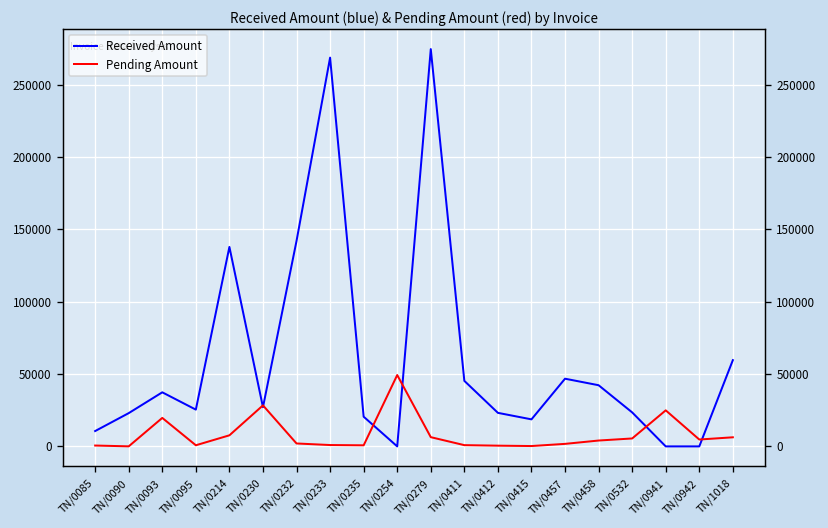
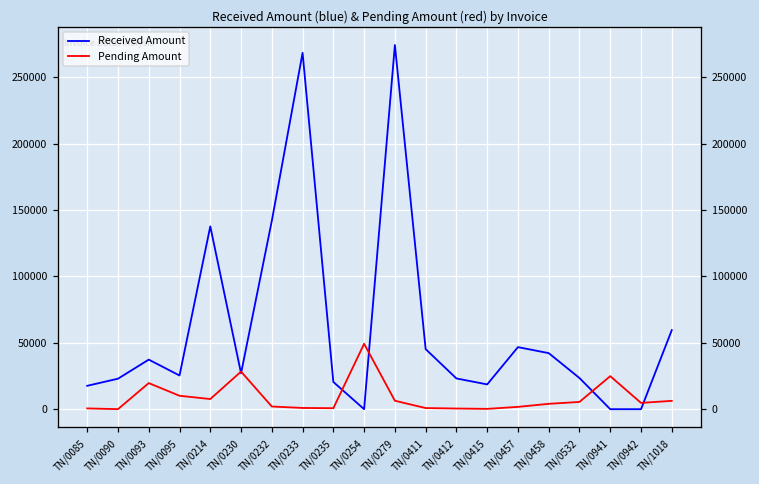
  {
    "Received Amount": {
-     "TN/0085": 11000,
+     "TN/0085": 18000,
      "TN/0090": 23000,
      "TN/0093": 37000,
      "TN/0095": 25000,
      "TN/0214": 138000,
      "TN/0232": 142000,
      "TN/0233": 269000,
      "TN/0235": 21000,
      "TN/0254": 0,
      "TN/0279": 274000,
      "TN/0411": 45000,
      "TN/0412": 23000,
      "TN/0415": 19000,
      "TN/0457": 47000,
      "TN/0458": 42000,
      "TN/0532": 23000,
      "TN/0941": 0,
      "TN/0942": 0,
      "TN/1018": 60000
    },
    "Pending Amount": {
      "TN/0085": 1000,
      "TN/0090": 0,
      "TN/0093": 20000,
-     "TN/0095": 1000,
+     "TN/0095": 10000,
      "TN/0214": 8000,
      "TN/0232": 2000,
      "TN/0233": 1000,
      "TN/0235": 1000,
      "TN/0254": 49000,
      "TN/0279": 6000,
      "TN/0411": 1000,
      "TN/0412": 0,
      "TN/0415": 0,
      "TN/0457": 2000,
      "TN/0458": 4000,
      "TN/0532": 5000,
      "TN/0941": 25000,
      "TN/0942": 5000,
      "TN/1018": 6000
    }
  }
